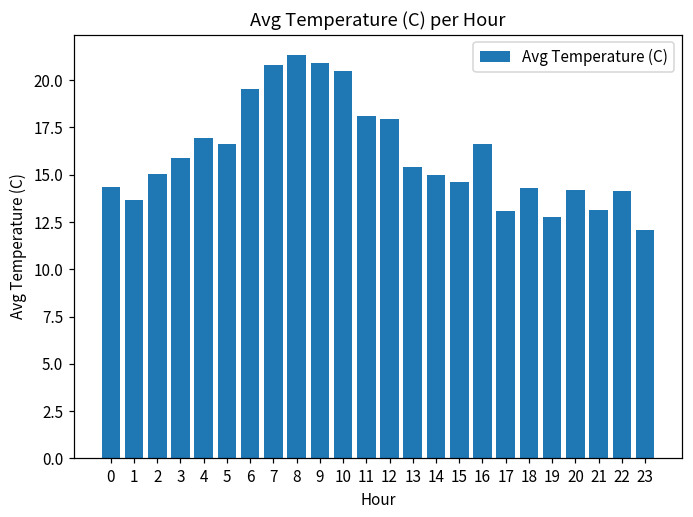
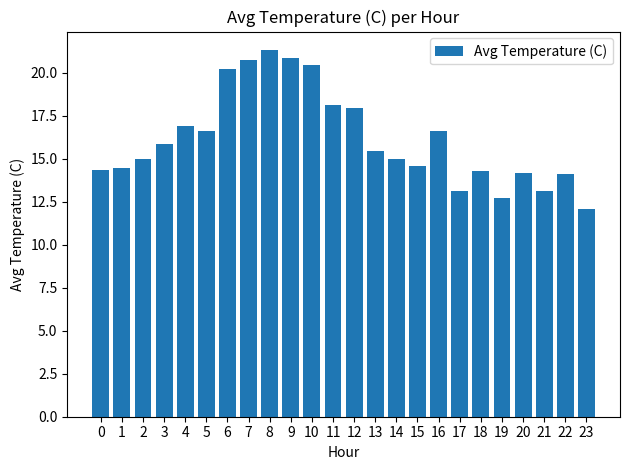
  {
    "0": 14.4,
-   "1": 13.7,
+   "1": 14.5,
    "2": 15.0,
    "3": 15.9,
    "4": 16.9,
    "5": 16.6,
-   "6": 19.6,
+   "6": 20.3,
    "7": 20.8,
    "8": 21.3,
    "9": 20.9,
    "10": 20.5,
    "11": 18.1,
    "12": 17.9,
    "13": 15.4,
    "14": 15.0,
    "15": 14.6,
    "16": 16.6,
    "17": 13.1,
    "18": 14.3,
    "19": 12.7,
    "20": 14.2,
    "21": 13.2,
    "22": 14.1,
    "23": 12.1
  }
